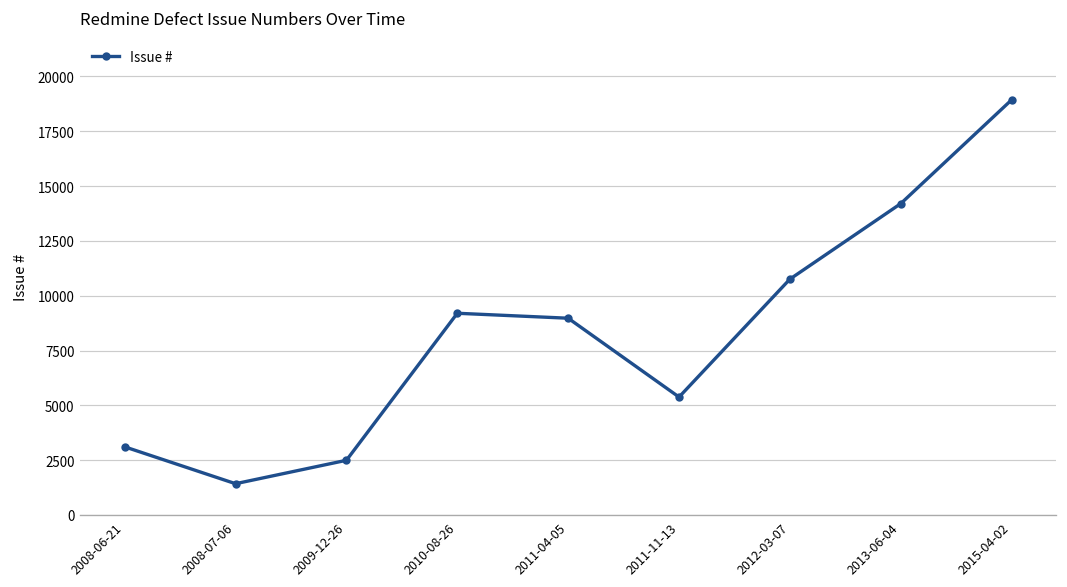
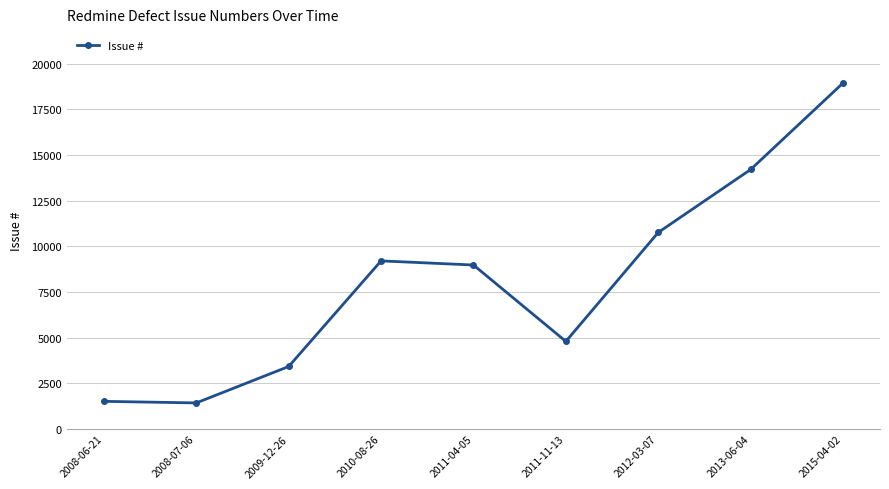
  {
-   "2008-06-21": 3100,
+   "2008-06-21": 1500,
    "2008-07-06": 1400,
-   "2009-12-26": 2500,
+   "2009-12-26": 3400,
    "2010-08-26": 9200,
    "2011-04-05": 9000,
-   "2011-11-13": 5400,
+   "2011-11-13": 4800,
    "2012-03-07": 10800,
    "2013-06-04": 14200,
    "2015-04-02": 18900
  }
